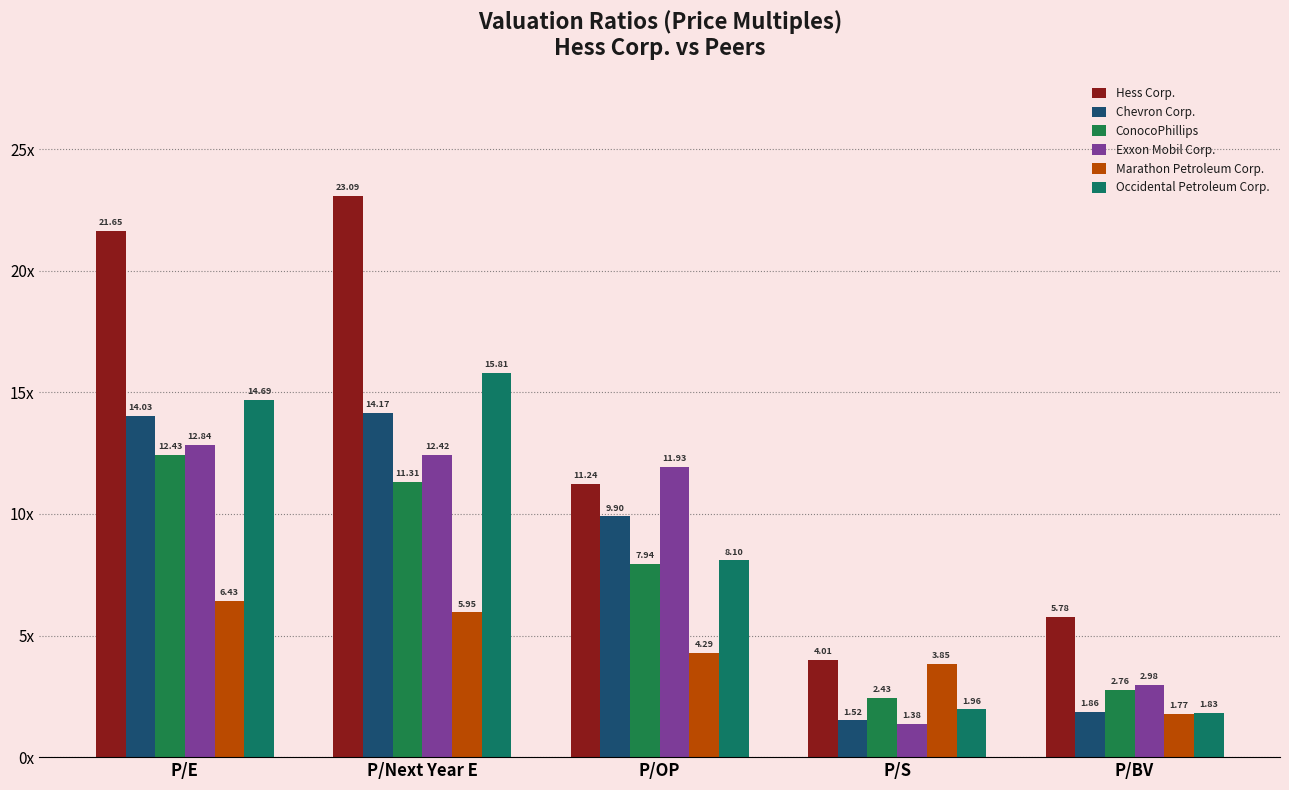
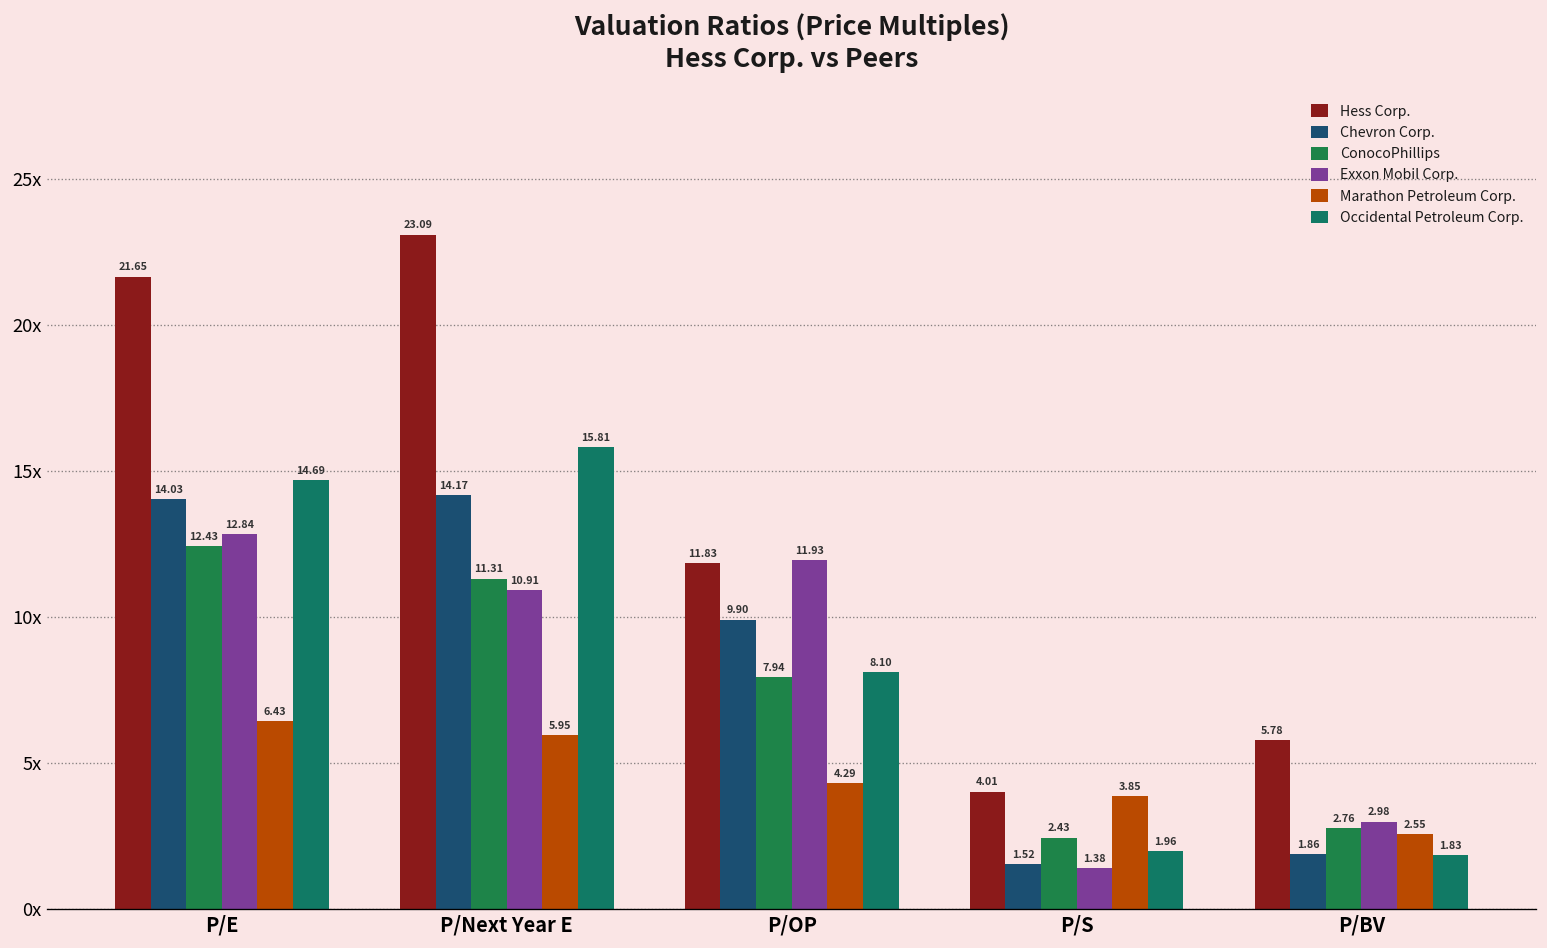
  {
    "Hess Corp.": {
      "P/E": 21.65,
      "P/Next Year E": 23.09,
-     "P/OP": 11.24,
+     "P/OP": 11.83,
      "P/S": 4.01,
      "P/BV": 5.78
    },
    "Exxon Mobil Corp.": {
      "P/E": 12.84,
-     "P/Next Year E": 12.42,
+     "P/Next Year E": 10.91,
      "P/OP": 11.93,
      "P/S": 1.38,
      "P/BV": 2.98
    },
    "Marathon Petroleum Corp.": {
      "P/E": 6.43,
      "P/Next Year E": 5.95,
      "P/OP": 4.29,
      "P/S": 3.85,
-     "P/BV": 1.77
+     "P/BV": 2.55
    }
  }
